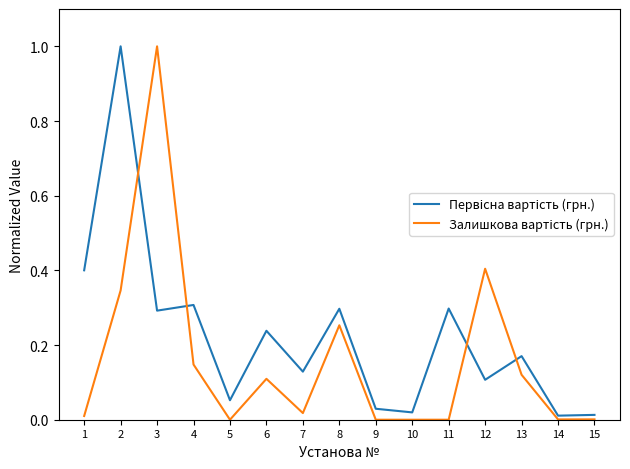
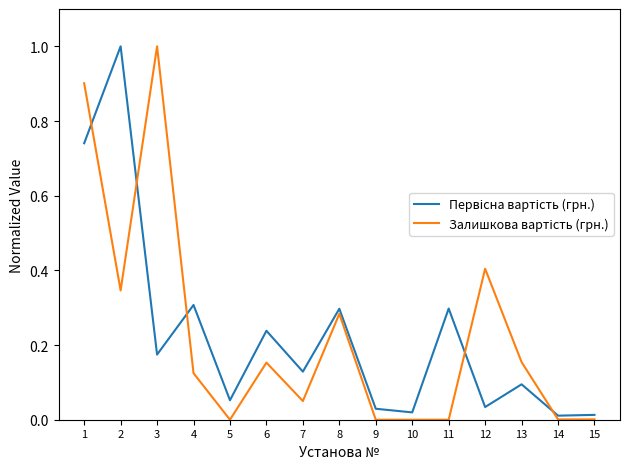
  {
    "Первісна вартість (грн.)": {
-     "1": 0.40,
+     "1": 0.74,
      "2": 1.00,
-     "3": 0.29,
+     "3": 0.17,
      "4": 0.31,
      "5": 0.05,
      "6": 0.24,
      "7": 0.13,
      "8": 0.30,
      "9": 0.03,
      "10": 0.02,
      "11": 0.30,
-     "12": 0.11,
-     "13": 0.17,
+     "12": 0.03,
+     "13": 0.09,
      "14": 0.01,
      "15": 0.01
    },
    "Залишкова вартість (грн.)": {
-     "1": 0.01,
+     "1": 0.90,
      "2": 0.35,
      "3": 1.00,
-     "4": 0.15,
+     "4": 0.12,
      "5": 0.00,
-     "6": 0.11,
-     "7": 0.02,
-     "8": 0.25,
+     "6": 0.15,
+     "7": 0.05,
+     "8": 0.28,
      "9": 0.00,
      "10": 0.00,
      "11": 0.00,
      "12": 0.40,
-     "13": 0.12,
+     "13": 0.15,
      "14": 0.00,
      "15": 0.00
    }
  }
